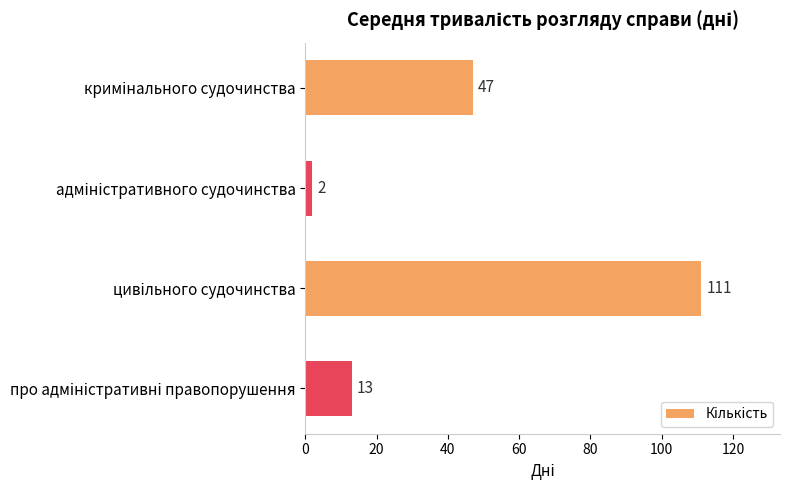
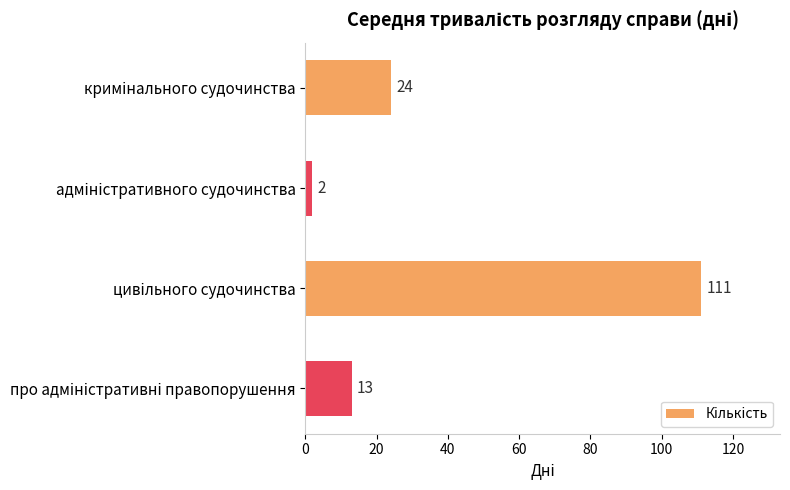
  {
-   "кримінального судочинства": 47,
+   "кримінального судочинства": 24,
    "адміністративного судочинства": 2,
    "цивільного судочинства": 111,
    "про адміністративні правопорушення": 13
  }
